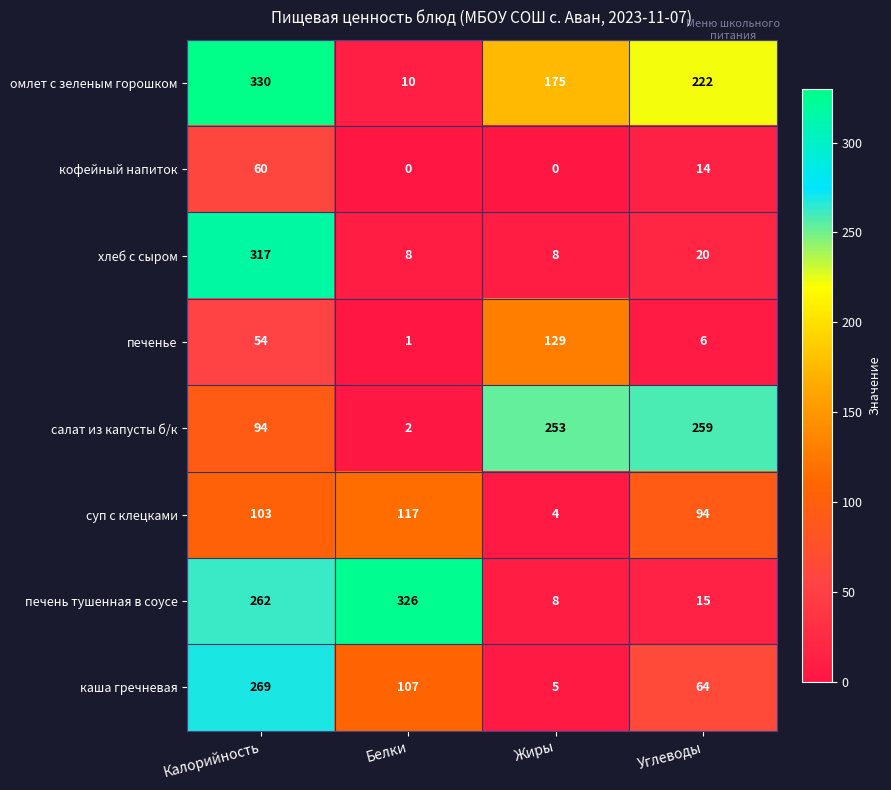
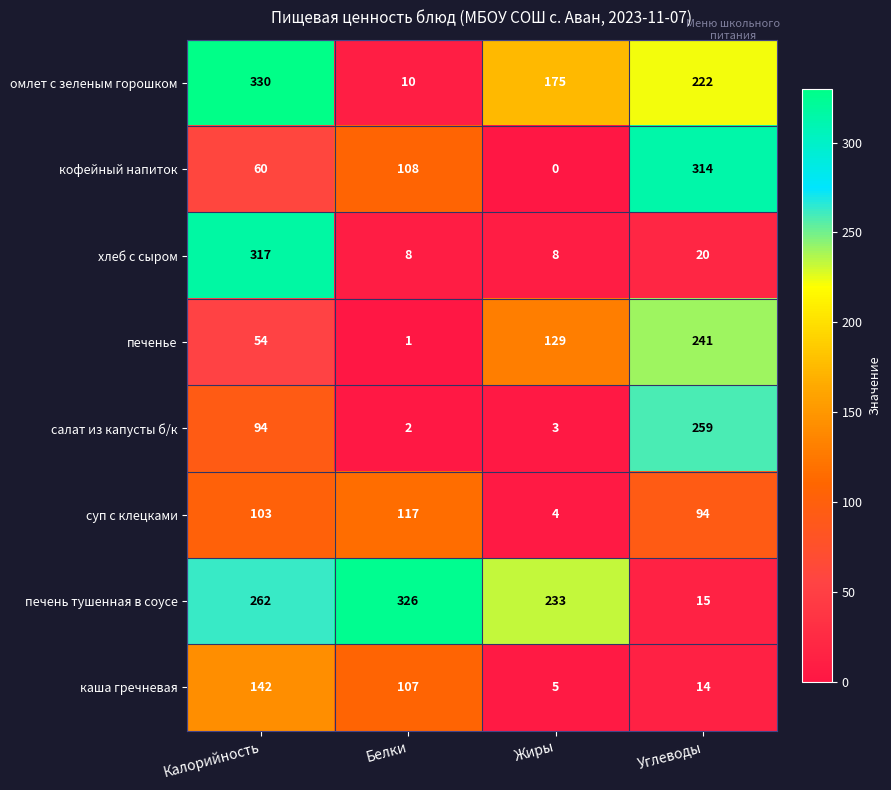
  {
    "омлет с зеленым горошком": {
      "Калорийность": 330,
      "Белки": 10,
      "Жиры": 175,
      "Углеводы": 222
    },
    "кофейный напиток": {
      "Калорийность": 60,
-     "Белки": 0,
+     "Белки": 108,
      "Жиры": 0,
-     "Углеводы": 14
+     "Углеводы": 314
    },
    "хлеб с сыром": {
      "Калорийность": 317,
      "Белки": 8,
      "Жиры": 8,
      "Углеводы": 20
    },
    "печенье": {
      "Калорийность": 54,
      "Белки": 1,
      "Жиры": 129,
-     "Углеводы": 6
+     "Углеводы": 241
    },
    "салат из капусты б/к": {
      "Калорийность": 94,
      "Белки": 2,
-     "Жиры": 253,
+     "Жиры": 3,
      "Углеводы": 259
    },
    "суп с клецками": {
      "Калорийность": 103,
      "Белки": 117,
      "Жиры": 4,
      "Углеводы": 94
    },
    "печень тушенная в соусе": {
      "Калорийность": 262,
      "Белки": 326,
-     "Жиры": 8,
+     "Жиры": 233,
      "Углеводы": 15
    },
    "каша гречневая": {
-     "Калорийность": 269,
+     "Калорийность": 142,
      "Белки": 107,
      "Жиры": 5,
-     "Углеводы": 64
+     "Углеводы": 14
    }
  }
